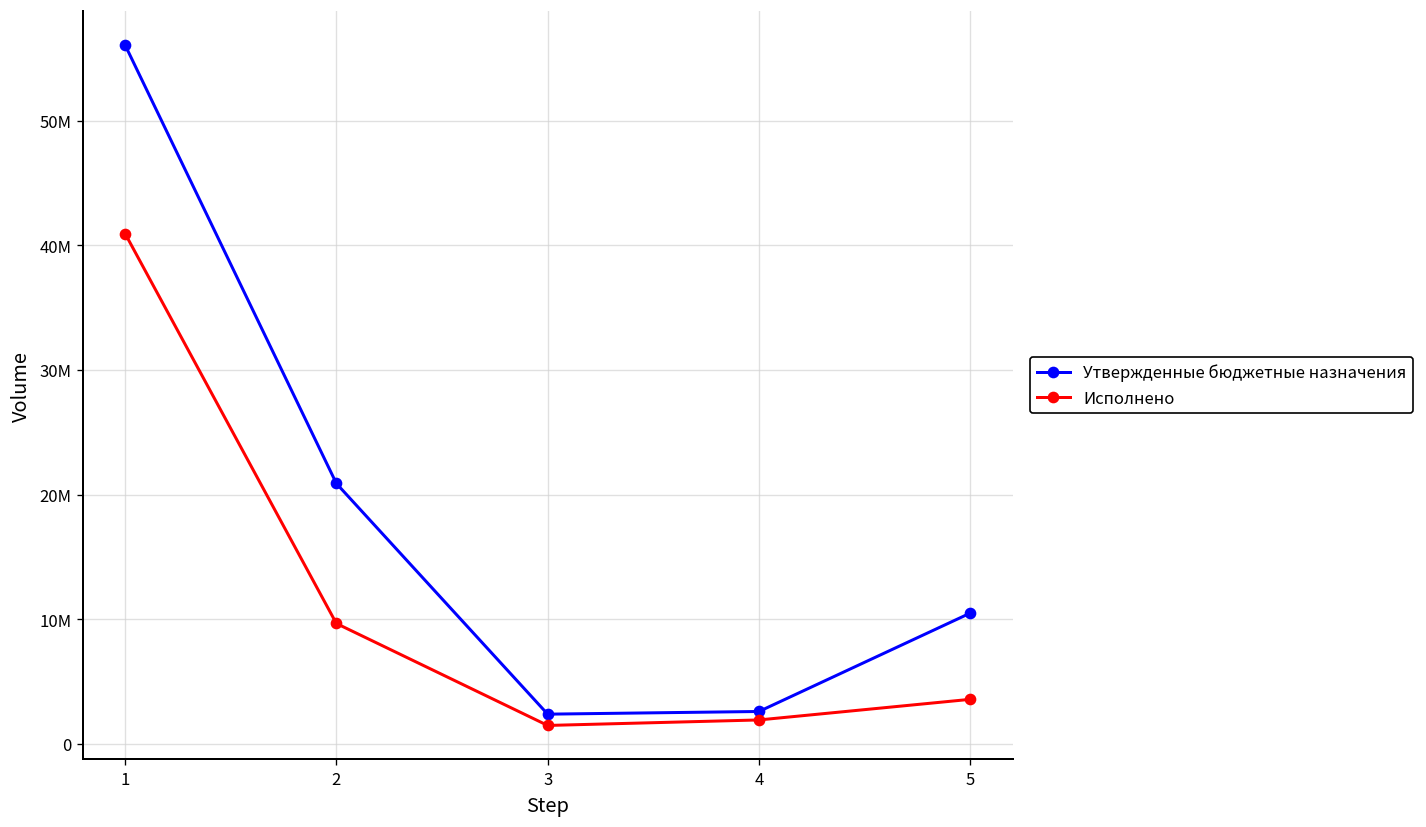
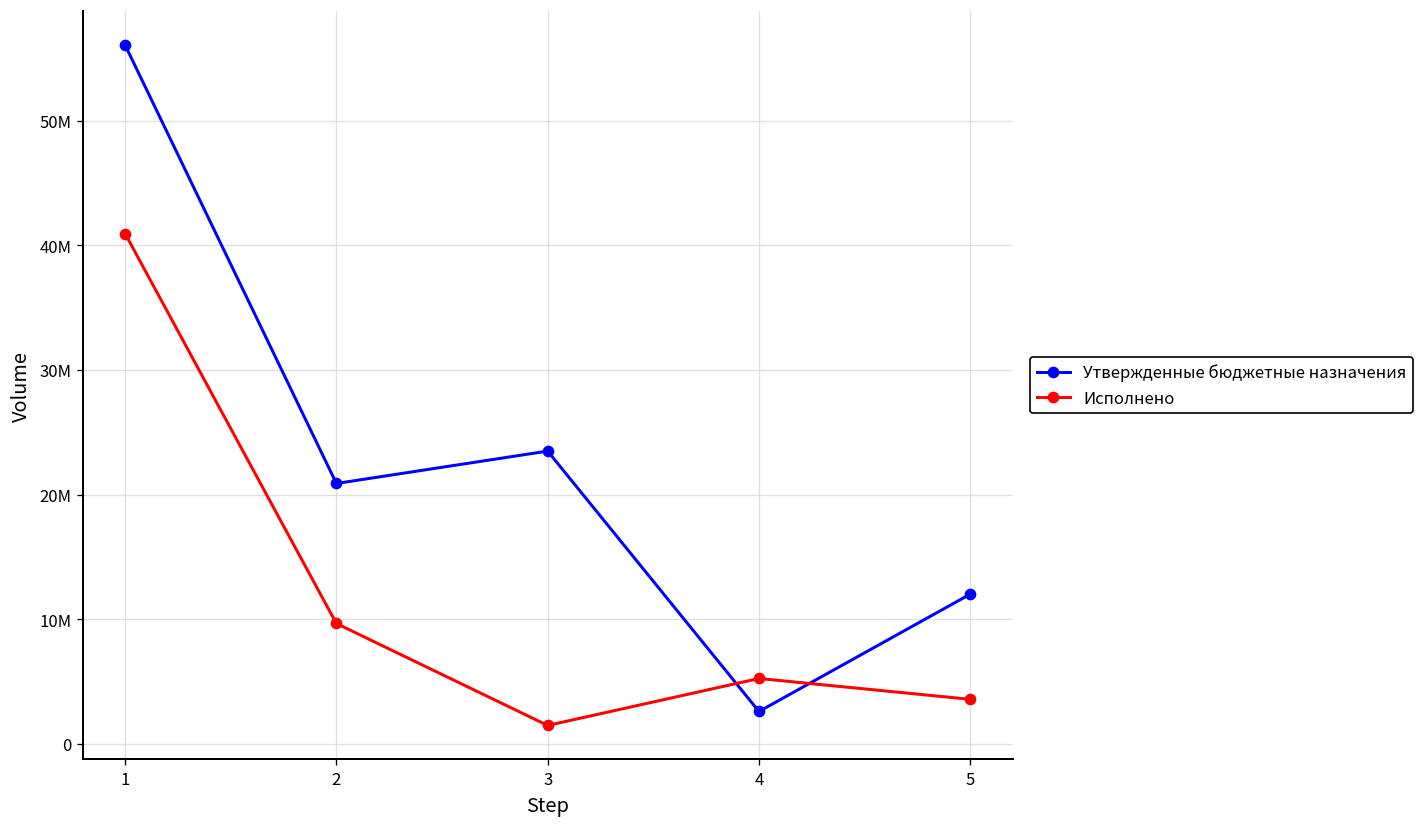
  {
    "Утвержденные бюджетные назначения": {
      "1": 56100000,
      "2": 20900000,
-     "3": 2400000,
+     "3": 23500000,
      "4": 2600000,
-     "5": 10500000
+     "5": 12000000
    },
    "Исполнено": {
      "1": 40900000,
      "2": 9700000,
      "3": 1500000,
-     "4": 1900000,
+     "4": 5200000,
      "5": 3600000
    }
  }
